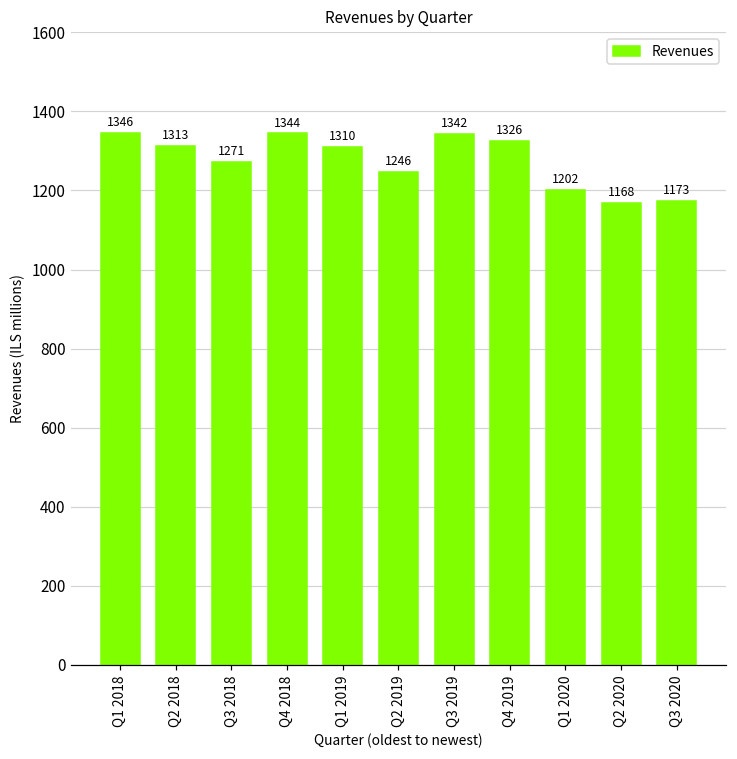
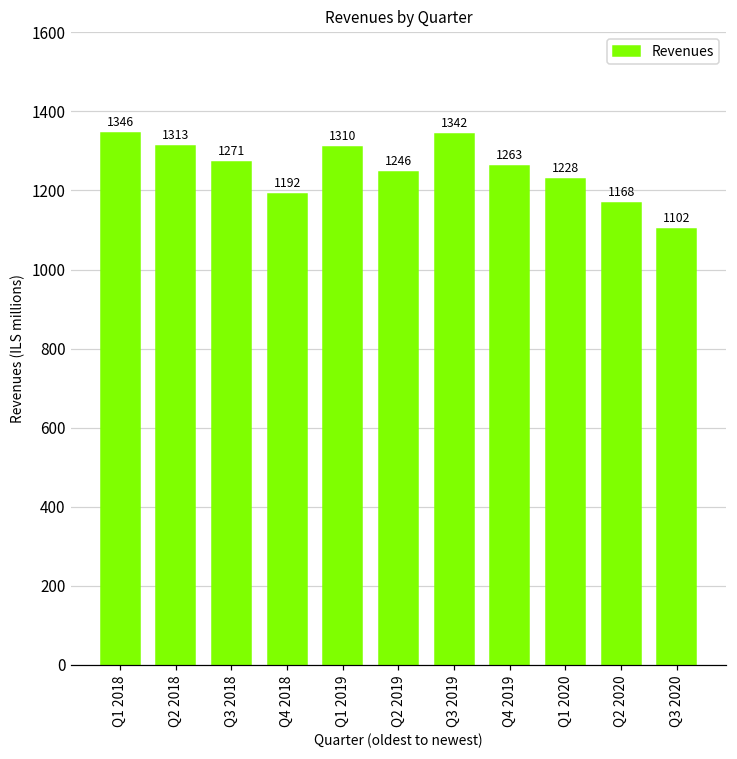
  {
    "Q1 2018": 1346,
    "Q2 2018": 1313,
    "Q3 2018": 1271,
-   "Q4 2018": 1344,
+   "Q4 2018": 1192,
    "Q1 2019": 1310,
    "Q2 2019": 1246,
    "Q3 2019": 1342,
-   "Q4 2019": 1326,
-   "Q1 2020": 1202,
+   "Q4 2019": 1263,
+   "Q1 2020": 1228,
    "Q2 2020": 1168,
-   "Q3 2020": 1173
+   "Q3 2020": 1102
  }
